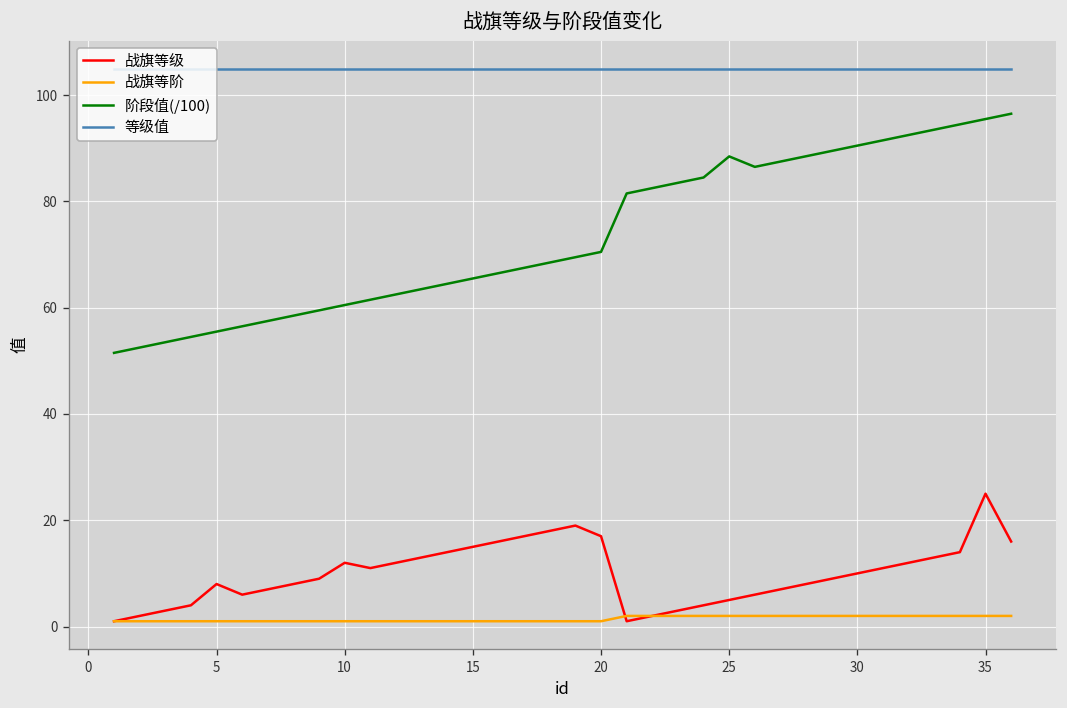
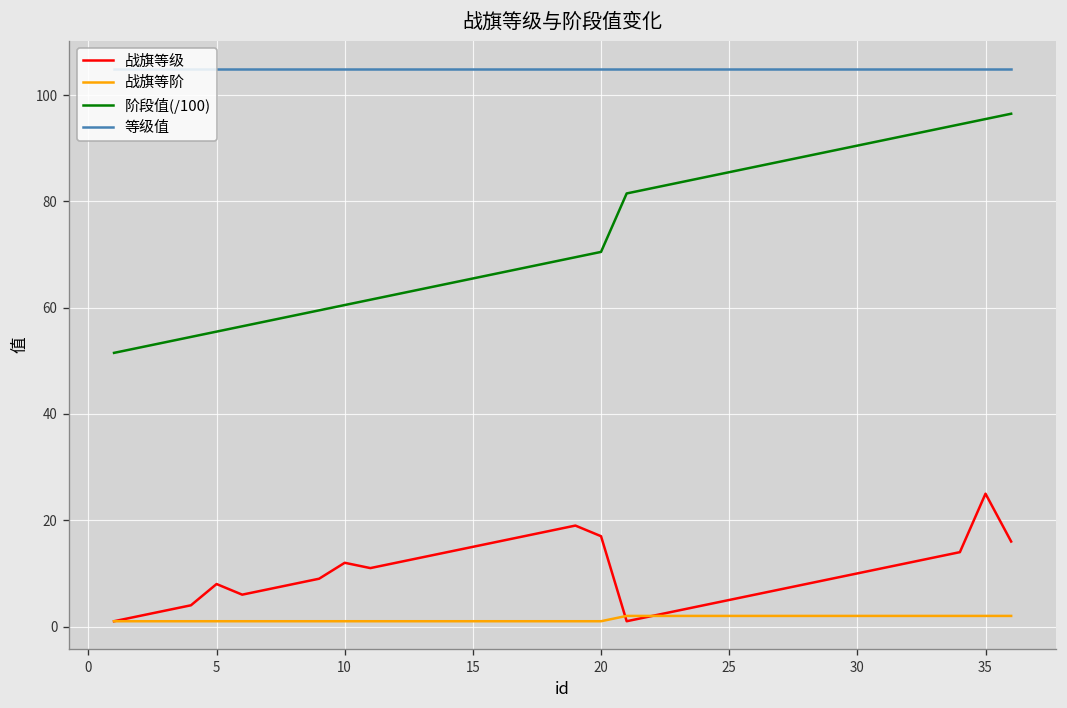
  {
    "战旗等级": {
      "5": 8,
      "10": 12,
      "15": 15,
      "20": 17,
      "25": 5,
      "30": 10,
      "35": 25
    },
    "战旗等阶": {
      "5": 1,
      "10": 1,
      "15": 1,
      "20": 1,
      "25": 2,
      "30": 2,
      "35": 2
    },
    "阶段值(/100)": {
      "5": 56,
      "10": 61,
      "15": 66,
      "20": 71,
-     "25": 88,
+     "25": 86,
      "30": 91,
      "35": 96
    },
    "等级值": {
      "10": 105,
      "15": 105,
      "20": 105,
      "25": 105,
      "30": 105,
      "35": 105
    }
  }
